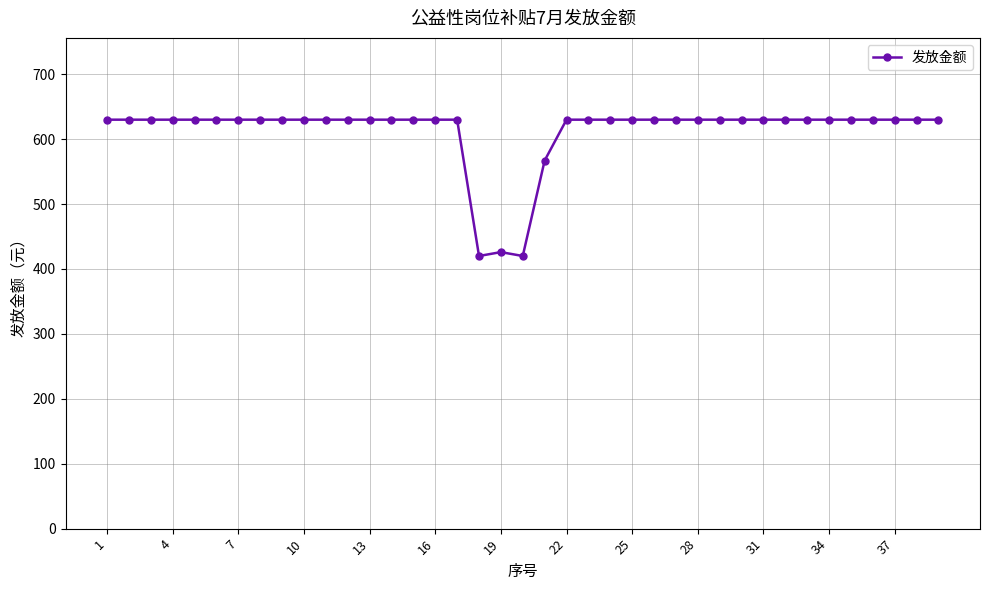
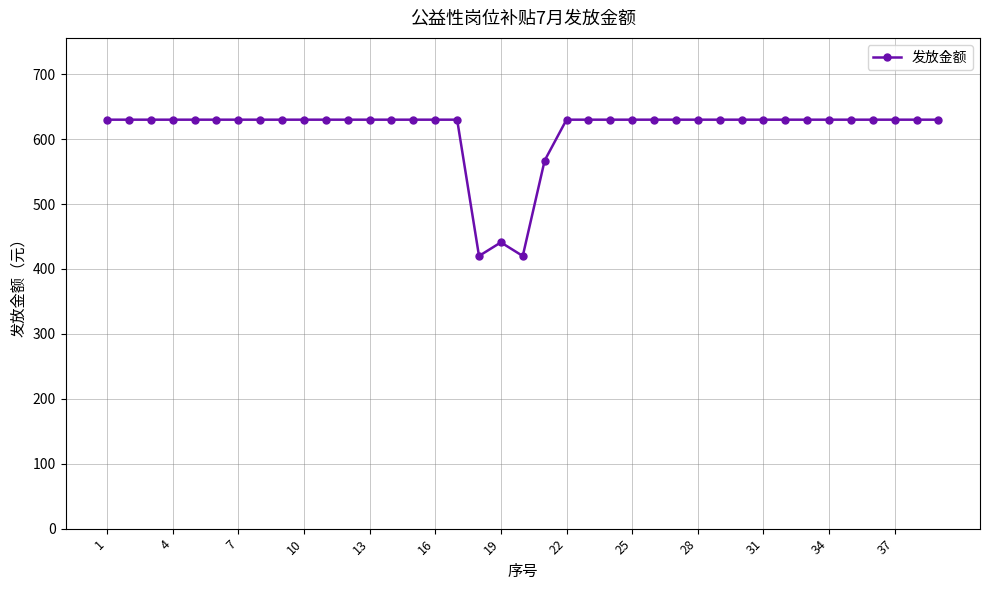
  {
    "1": 630,
    "4": 630,
    "7": 630,
    "10": 630,
    "13": 630,
    "16": 630,
-   "19": 430,
+   "19": 440,
    "22": 630,
    "25": 630,
    "28": 630,
    "31": 630,
    "34": 630,
    "37": 630
  }
